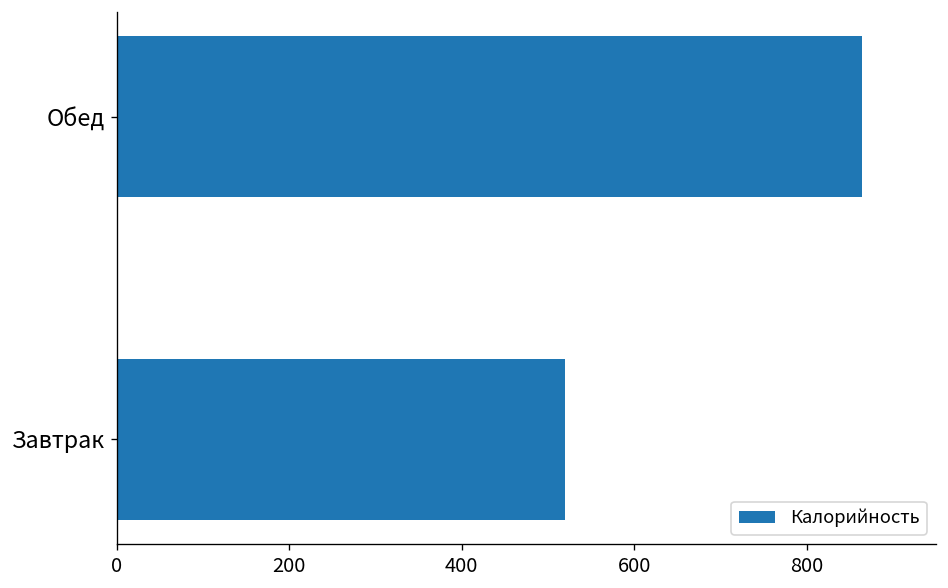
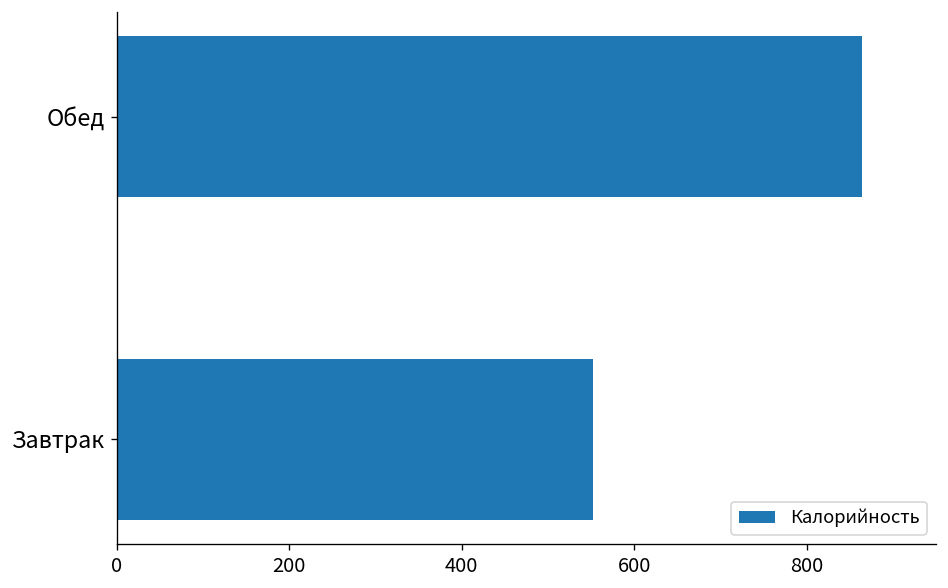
  {
    "Обед": 860,
-   "Завтрак": 520
+   "Завтрак": 550
  }
